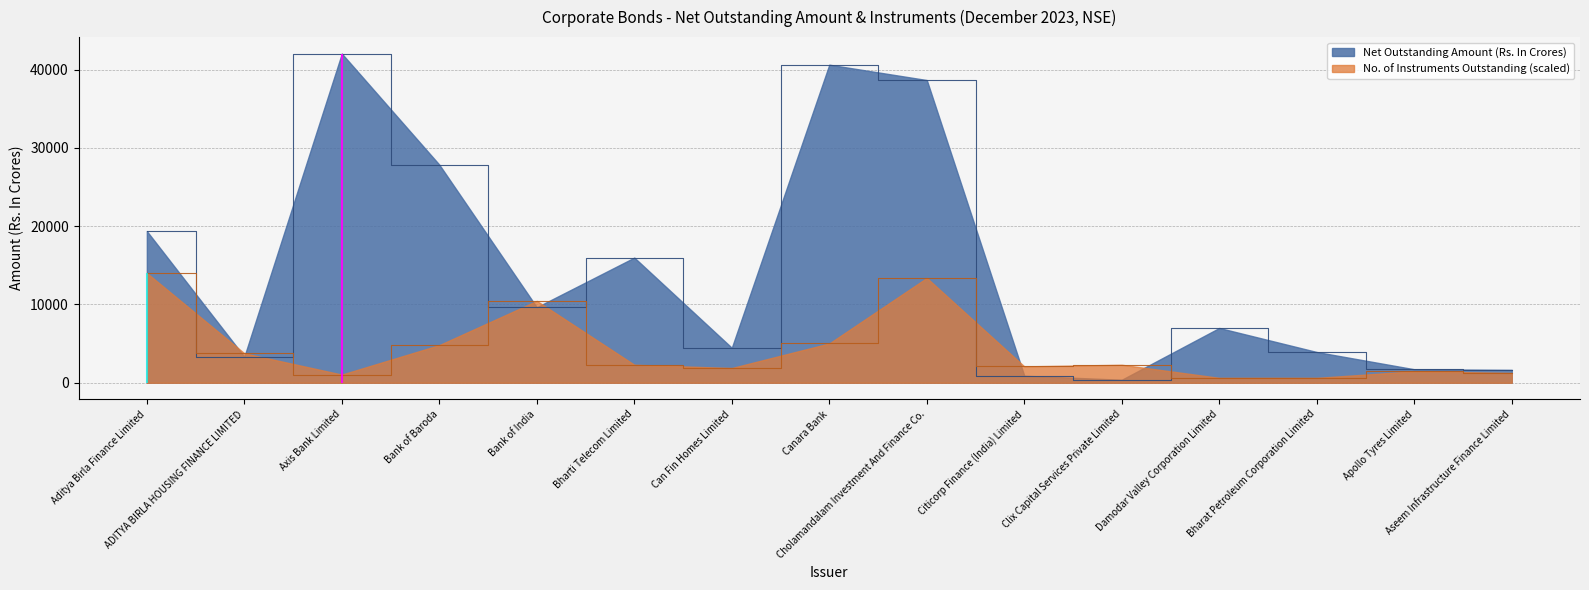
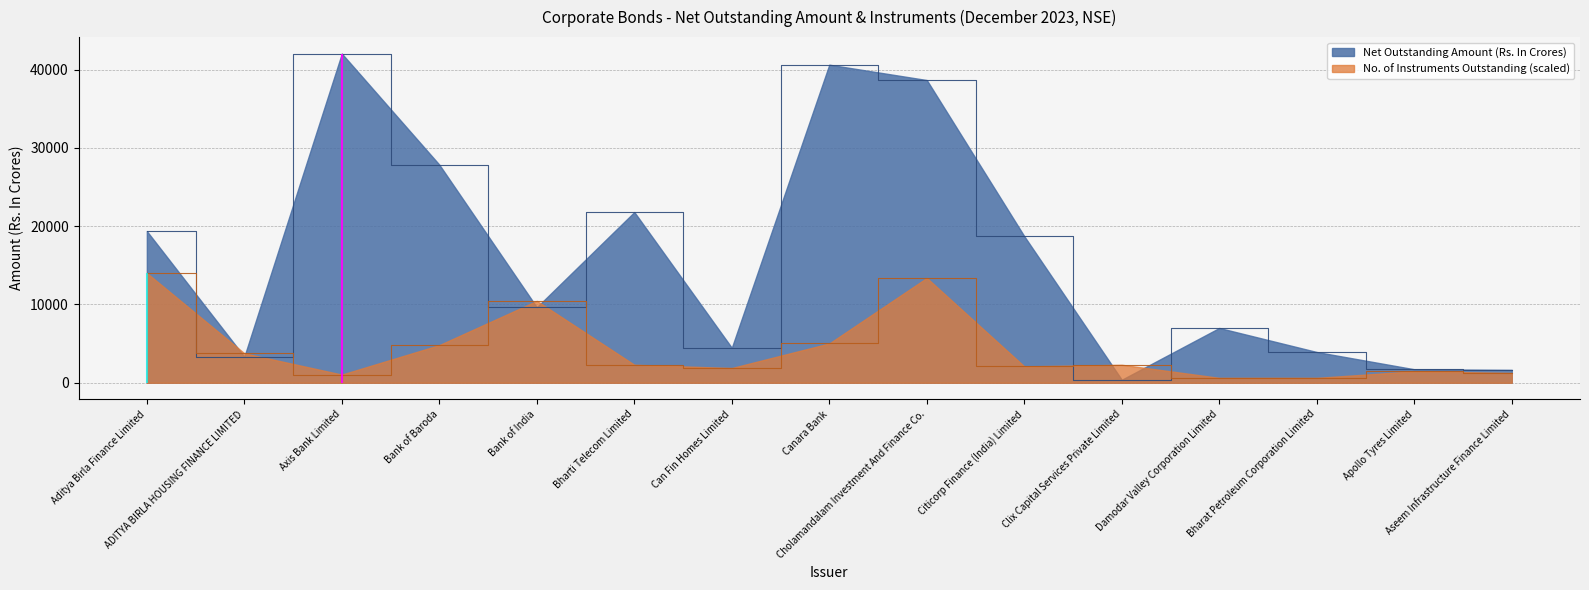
  {
    "Net Outstanding Amount (Rs. In Crores)": {
      "Aditya Birla Finance Limited": 19000,
      "ADITYA BIRLA HOUSING FINANCE LIMITED": 3000,
      "Axis Bank Limited": 42000,
      "Bank of Baroda": 28000,
      "Bank of India": 10000,
-     "Bharti Telecom Limited": 16000,
+     "Bharti Telecom Limited": 22000,
      "Can Fin Homes Limited": 4000,
      "Canara Bank": 41000,
      "Cholamandalam Investment And Finance Co.": 39000,
-     "Citicorp Finance (India) Limited": 1000,
+     "Citicorp Finance (India) Limited": 19000,
      "Clix Capital Services Private Limited": 0,
      "Damodar Valley Corporation Limited": 7000,
      "Bharat Petroleum Corporation Limited": 4000,
      "Aseem Infrastructure Finance Limited": 2000
    },
    "No. of Instruments Outstanding (scaled)": {
      "Aditya Birla Finance Limited": 14000,
      "ADITYA BIRLA HOUSING FINANCE LIMITED": 4000,
      "Axis Bank Limited": 1000,
      "Bank of Baroda": 5000,
      "Bank of India": 10000,
      "Bharti Telecom Limited": 2000,
      "Can Fin Homes Limited": 2000,
      "Canara Bank": 5000,
      "Cholamandalam Investment And Finance Co.": 13000,
      "Citicorp Finance (India) Limited": 2000,
      "Clix Capital Services Private Limited": 2000,
      "Damodar Valley Corporation Limited": 1000,
      "Bharat Petroleum Corporation Limited": 1000,
      "Aseem Infrastructure Finance Limited": 1000
    }
  }
